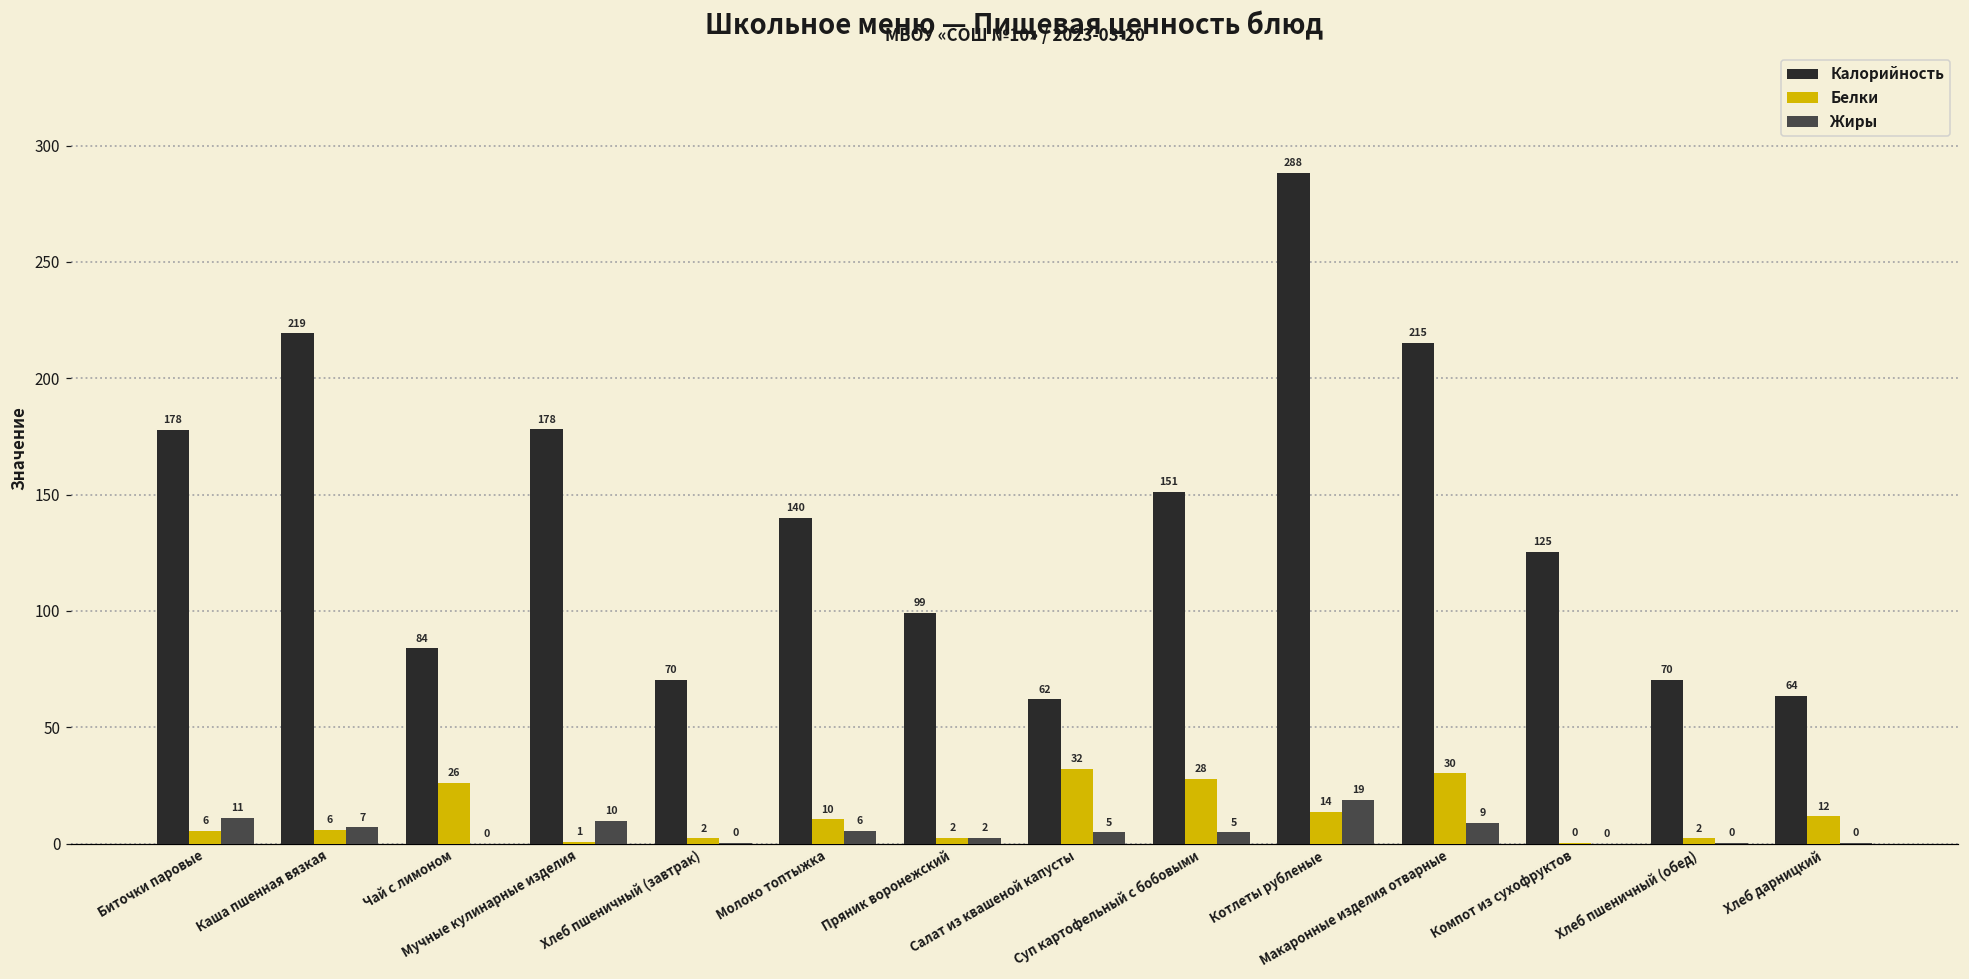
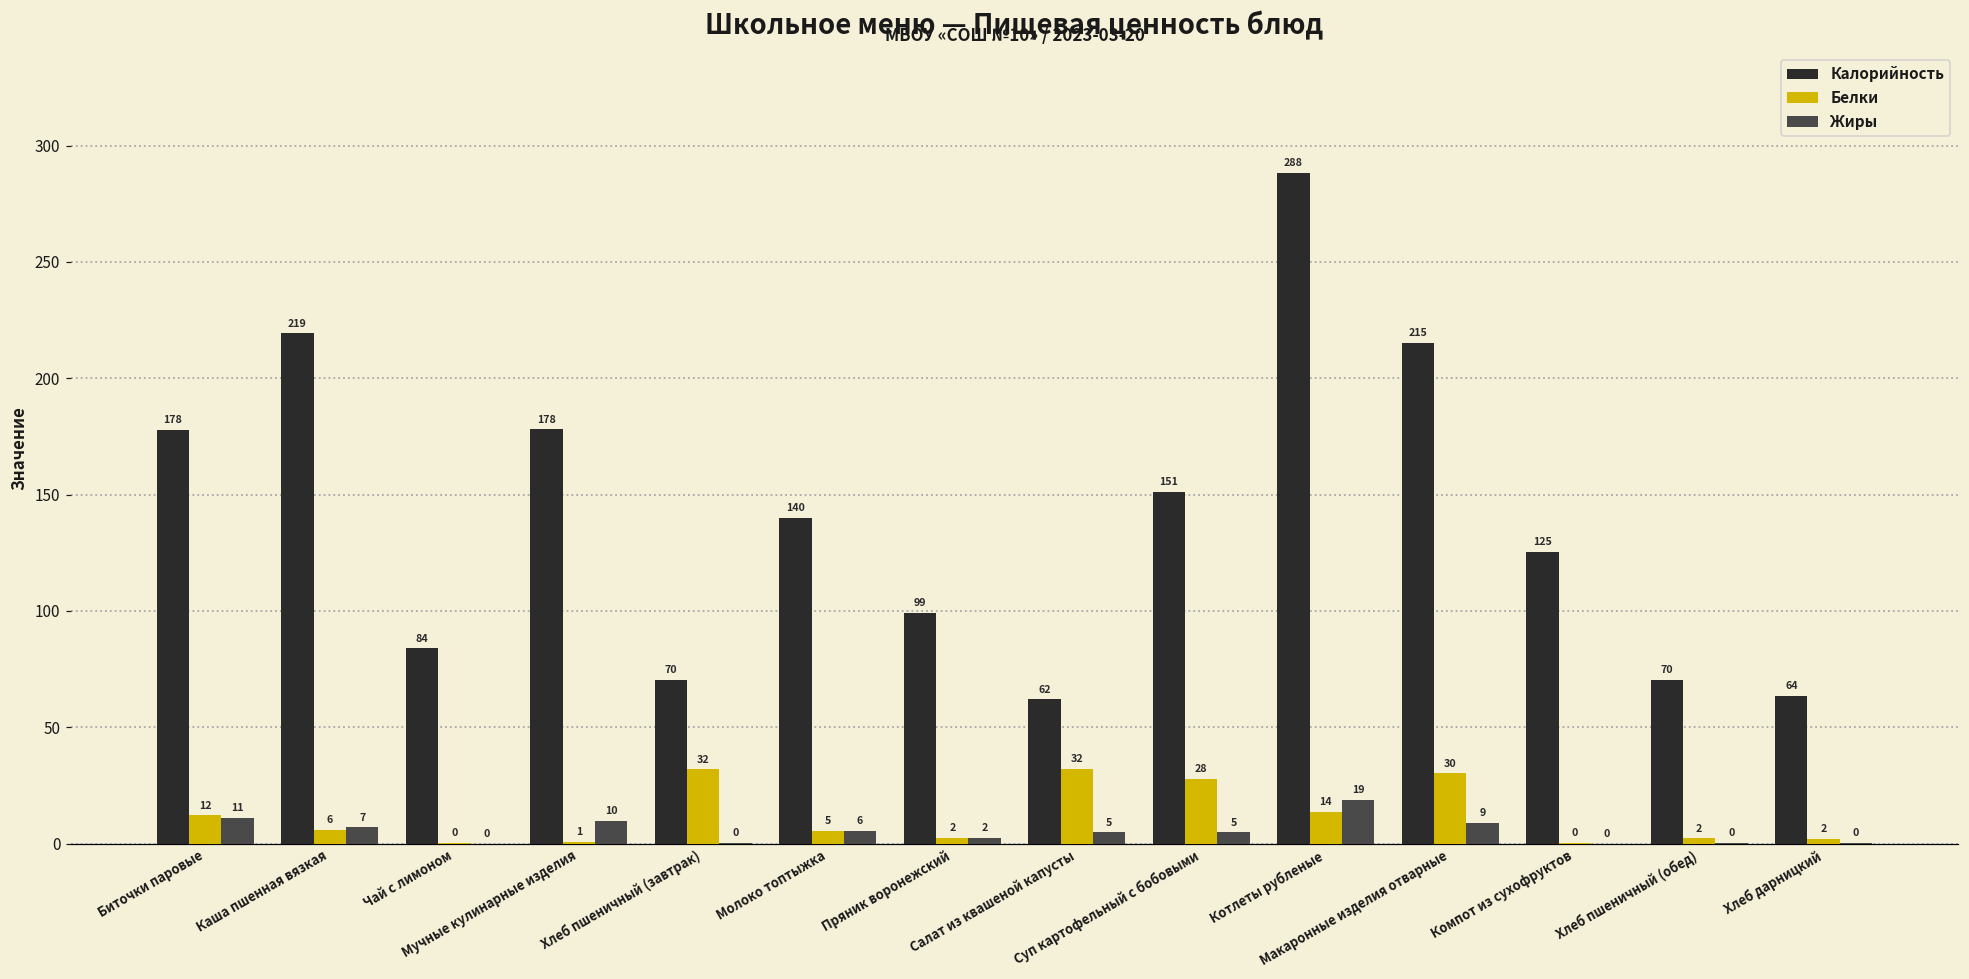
  {
    "Белки": {
-     "Биточки паровые": 6,
+     "Биточки паровые": 12,
      "Каша пшенная вязкая": 6,
-     "Чай с лимоном": 26,
+     "Чай с лимоном": 0,
      "Мучные кулинарные изделия": 1,
-     "Хлеб пшеничный (завтрак)": 2,
-     "Молоко топтыжка": 10,
+     "Хлеб пшеничный (завтрак)": 32,
+     "Молоко топтыжка": 5,
      "Пряник воронежский": 2,
      "Салат из квашеной капусты": 32,
      "Суп картофельный с бобовыми": 28,
      "Котлеты рубленые": 14,
      "Макаронные изделия отварные": 30,
      "Компот из сухофруктов": 0,
      "Хлеб пшеничный (обед)": 2,
-     "Хлеб дарницкий": 12
+     "Хлеб дарницкий": 2
    }
  }
